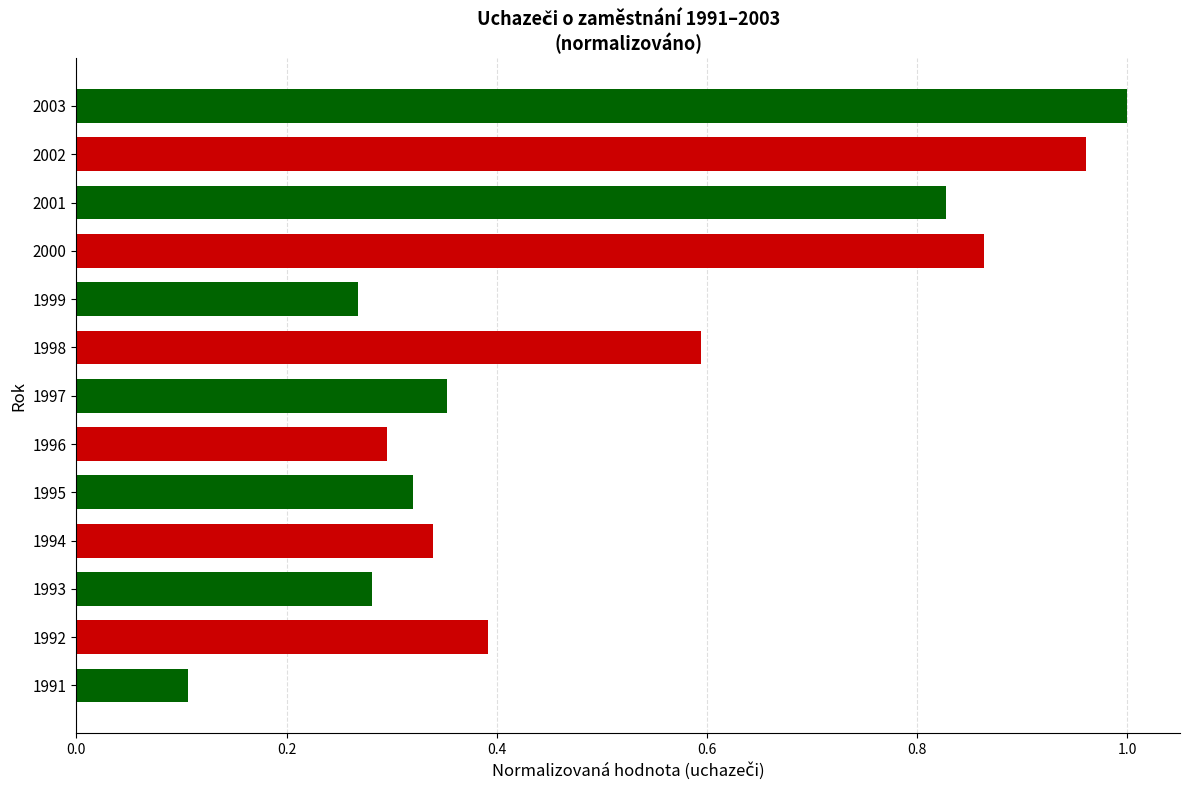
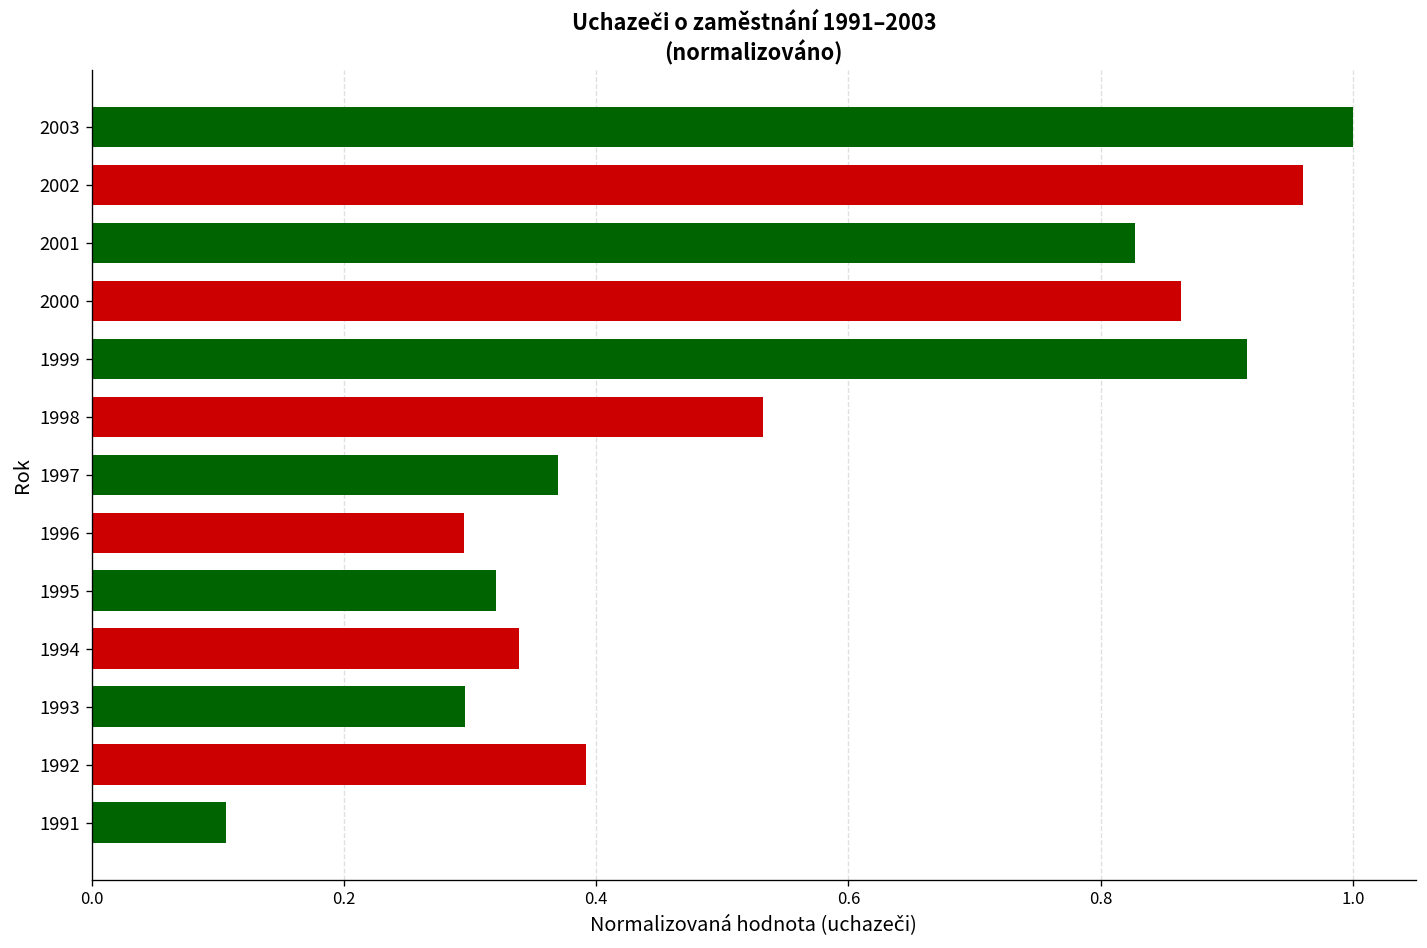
  {
    "2003": 1.000,
    "2002": 0.960,
    "2001": 0.827,
    "2000": 0.864,
-   "1999": 0.268,
-   "1998": 0.595,
-   "1997": 0.353,
+   "1999": 0.916,
+   "1998": 0.532,
+   "1997": 0.370,
    "1996": 0.295,
    "1995": 0.320,
    "1994": 0.339,
-   "1993": 0.281,
+   "1993": 0.296,
    "1992": 0.392,
    "1991": 0.106
  }
